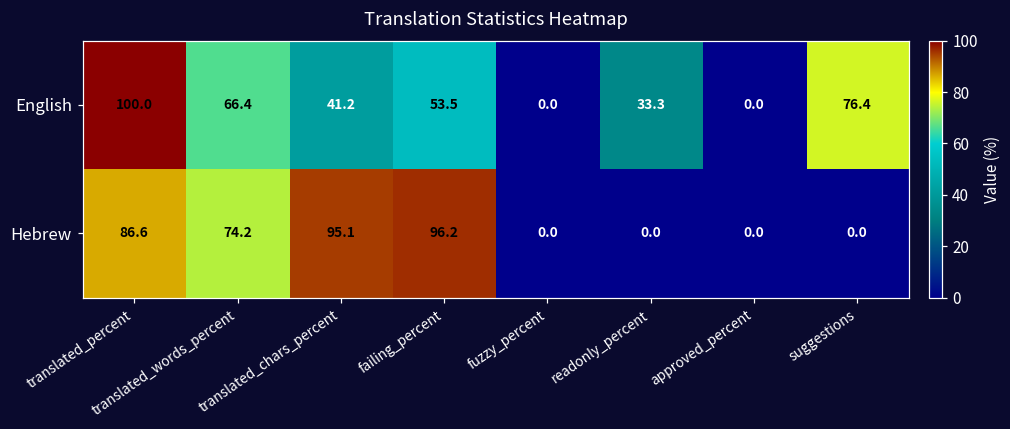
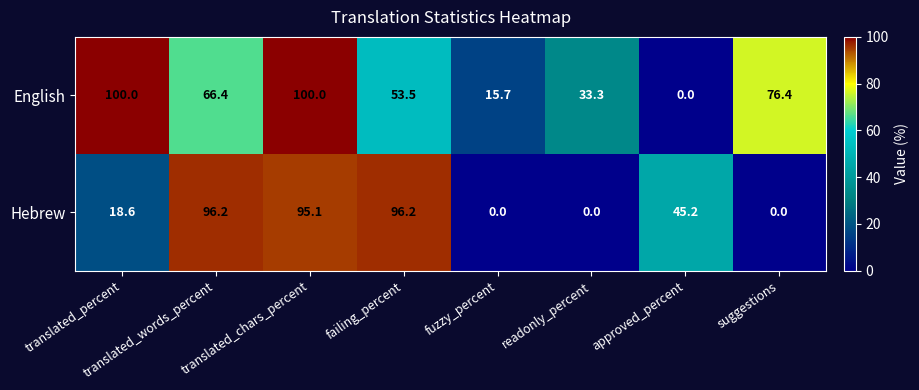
  {
    "English": {
      "translated_percent": 100.0,
      "translated_words_percent": 66.4,
-     "translated_chars_percent": 41.2,
+     "translated_chars_percent": 100.0,
      "failing_percent": 53.5,
-     "fuzzy_percent": 0.0,
+     "fuzzy_percent": 15.7,
      "readonly_percent": 33.3,
      "approved_percent": 0.0,
      "suggestions": 76.4
    },
    "Hebrew": {
-     "translated_percent": 86.6,
-     "translated_words_percent": 74.2,
+     "translated_percent": 18.6,
+     "translated_words_percent": 96.2,
      "translated_chars_percent": 95.1,
      "failing_percent": 96.2,
      "fuzzy_percent": 0.0,
      "readonly_percent": 0.0,
-     "approved_percent": 0.0,
+     "approved_percent": 45.2,
      "suggestions": 0.0
    }
  }
